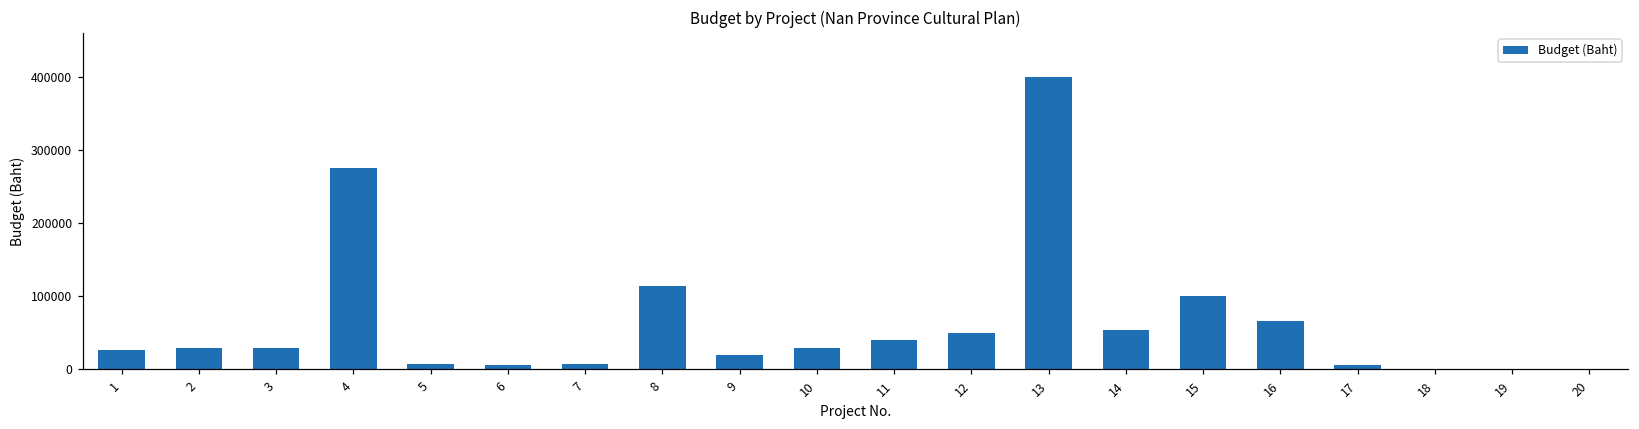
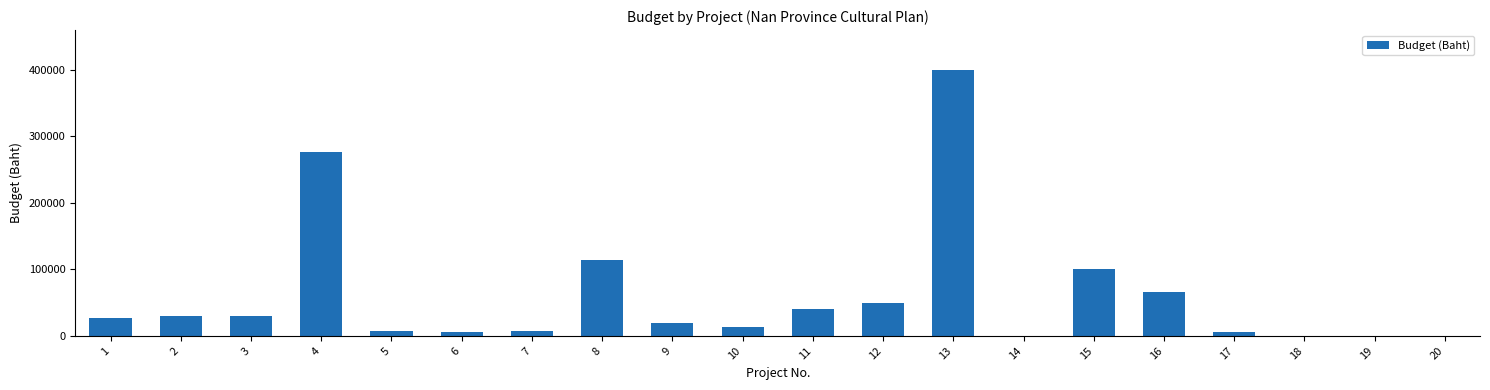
  {
    "1": 30000,
    "2": 30000,
    "3": 30000,
    "4": 280000,
    "5": 10000,
    "6": 10000,
    "7": 10000,
    "8": 110000,
    "9": 20000,
-   "10": 30000,
+   "10": 10000,
    "11": 40000,
    "12": 50000,
    "13": 400000,
-   "14": 50000,
+   "14": 0,
    "15": 100000,
    "16": 70000,
    "17": 10000,
    "18": 0,
    "19": 0,
    "20": 0
  }
